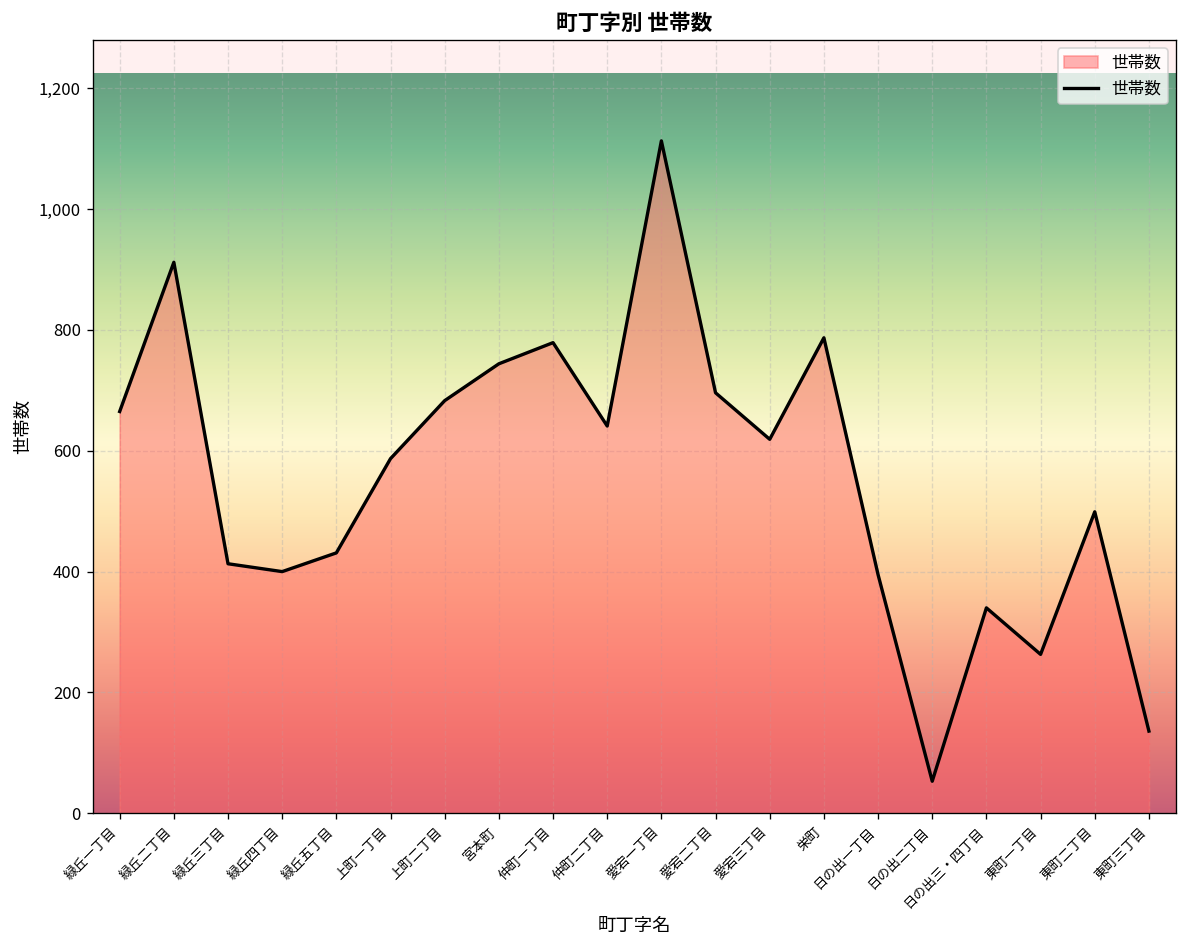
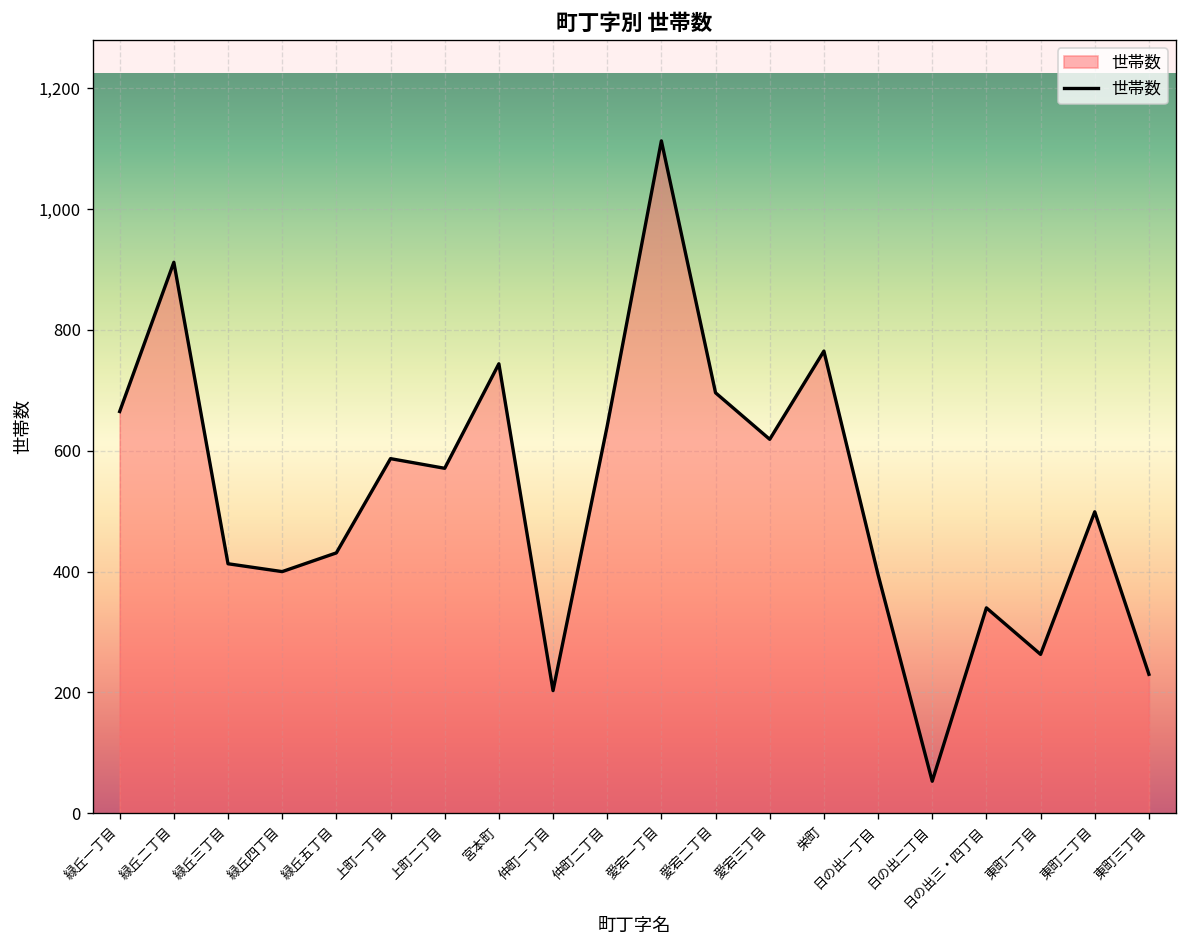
  {
    "緑丘一丁目": "670",
    "緑丘二丁目": "910",
    "緑丘三丁目": "410",
    "緑丘四丁目": "400",
    "緑丘五丁目": "430",
    "上町一丁目": "590",
-   "上町二丁目": "680",
+   "上町二丁目": "570",
    "宮本町": "740",
-   "仲町一丁目": "780",
+   "仲町一丁目": "200",
    "仲町二丁目": "640",
    "愛宕一丁目": "1,110",
    "愛宕二丁目": "700",
    "愛宕三丁目": "620",
-   "栄町": "790",
+   "栄町": "770",
    "日の出一丁目": "400",
    "日の出二丁目": "50",
    "日の出三・四丁目": "340",
    "東町一丁目": "260",
    "東町二丁目": "500",
-   "東町三丁目": "140"
+   "東町三丁目": "230"
  }
